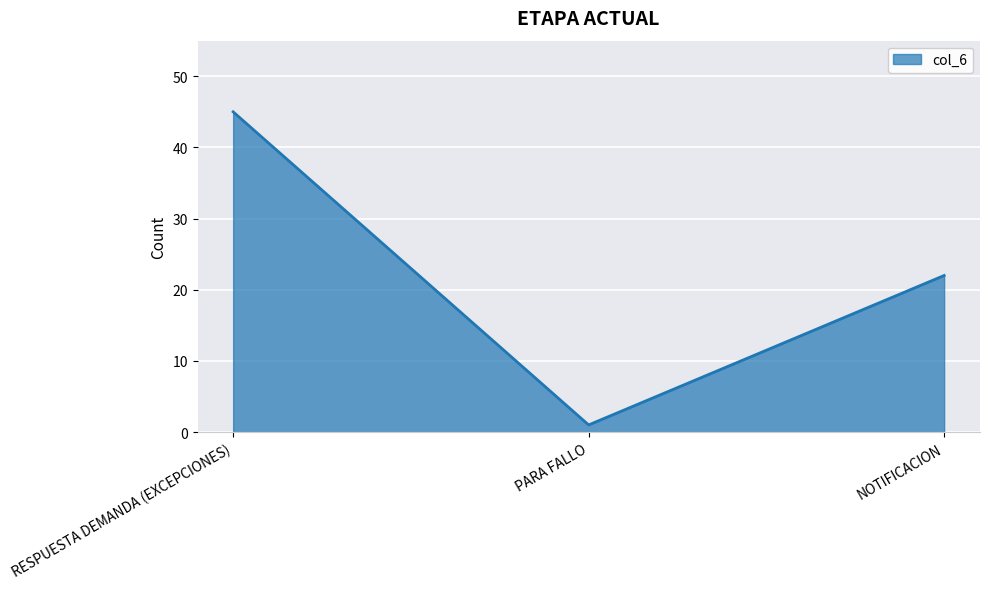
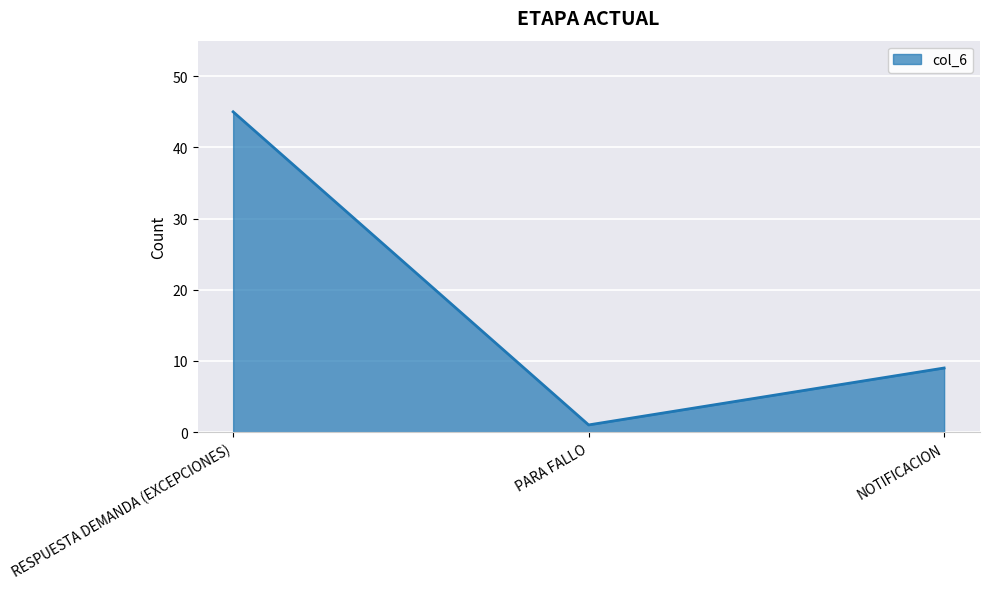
  {
    "RESPUESTA DEMANDA (EXCEPCIONES)": 45,
    "PARA FALLO": 1,
-   "NOTIFICACION": 22
+   "NOTIFICACION": 9
  }
